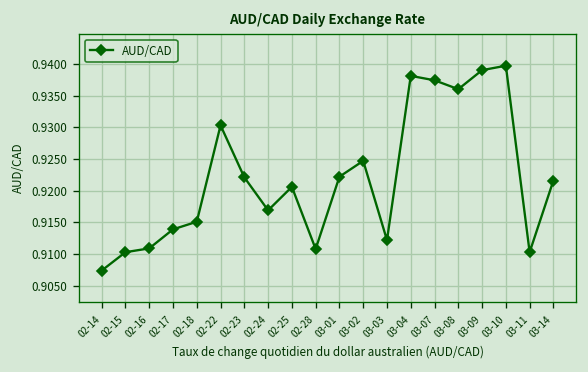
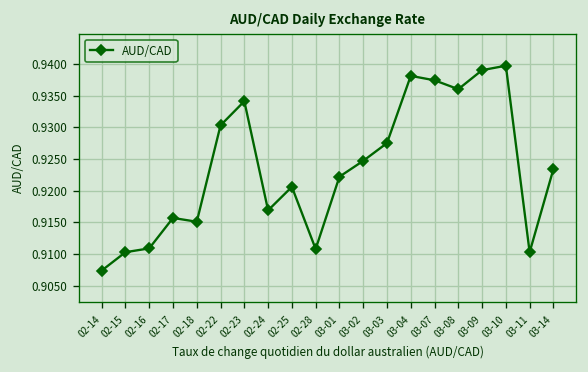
  {
    "02-14": 0.907,
    "02-15": 0.910,
    "02-16": 0.911,
-   "02-17": 0.914,
+   "02-17": 0.916,
    "02-18": 0.915,
    "02-22": 0.930,
-   "02-23": 0.922,
+   "02-23": 0.934,
    "02-24": 0.917,
    "02-25": 0.921,
    "02-28": 0.911,
    "03-01": 0.922,
    "03-02": 0.925,
-   "03-03": 0.912,
+   "03-03": 0.928,
    "03-04": 0.938,
    "03-07": 0.937,
    "03-08": 0.936,
    "03-09": 0.939,
    "03-10": 0.940,
    "03-11": 0.910,
-   "03-14": 0.922
+   "03-14": 0.923
  }
